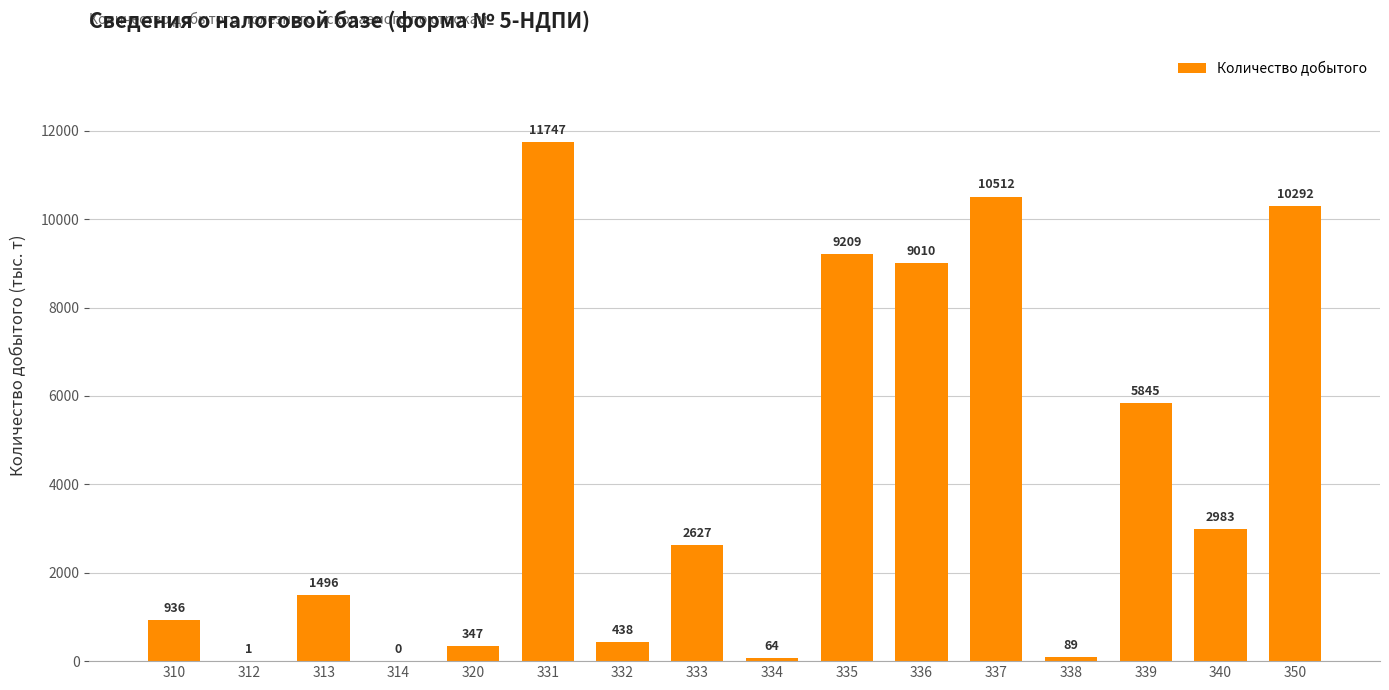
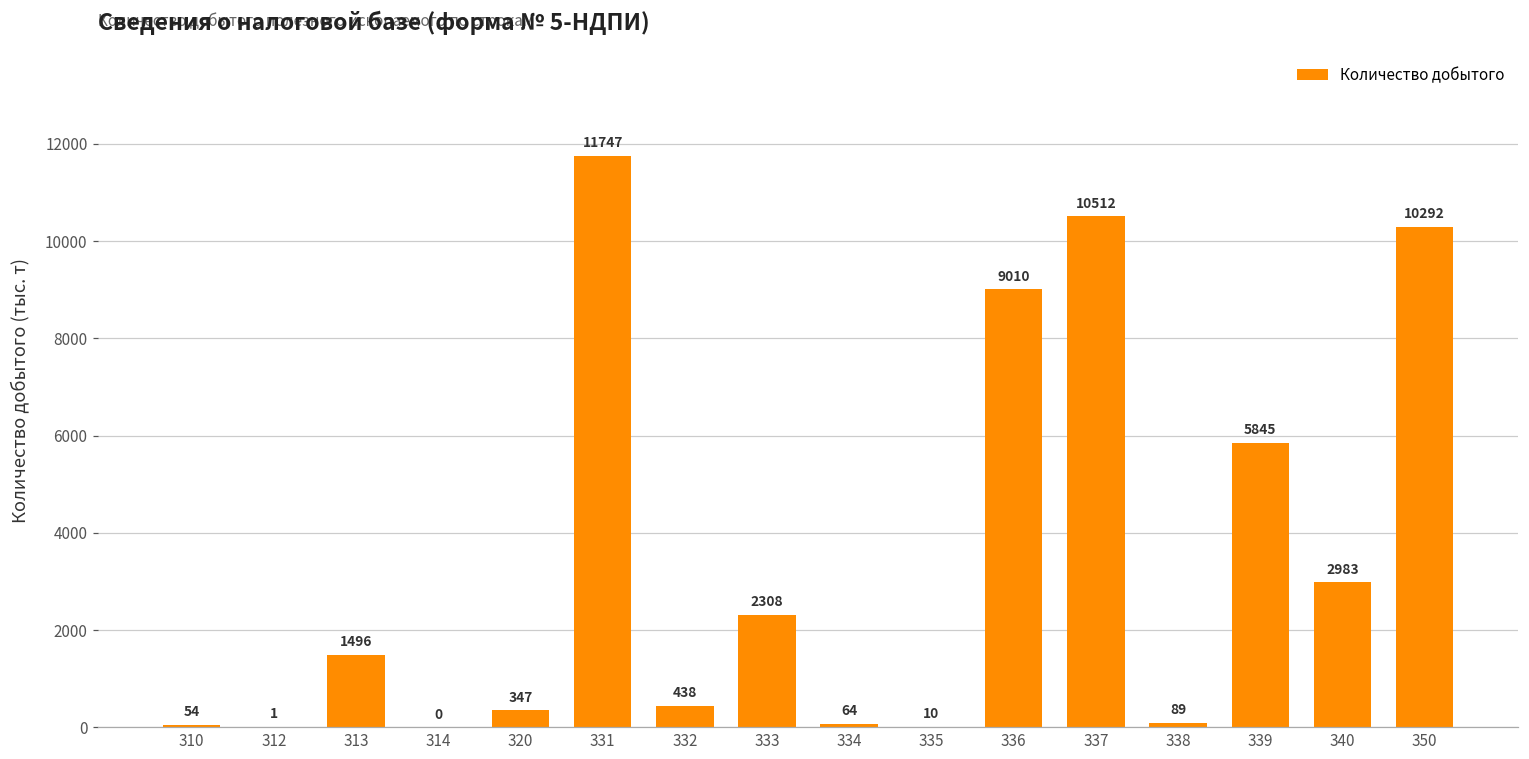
  {
-   "310": 936,
+   "310": 54,
    "312": 1,
    "313": 1496,
    "314": 0,
    "320": 347,
    "331": 11747,
    "332": 438,
-   "333": 2627,
+   "333": 2308,
    "334": 64,
-   "335": 9209,
+   "335": 10,
    "336": 9010,
    "337": 10512,
    "338": 89,
    "339": 5845,
    "340": 2983,
    "350": 10292
  }
